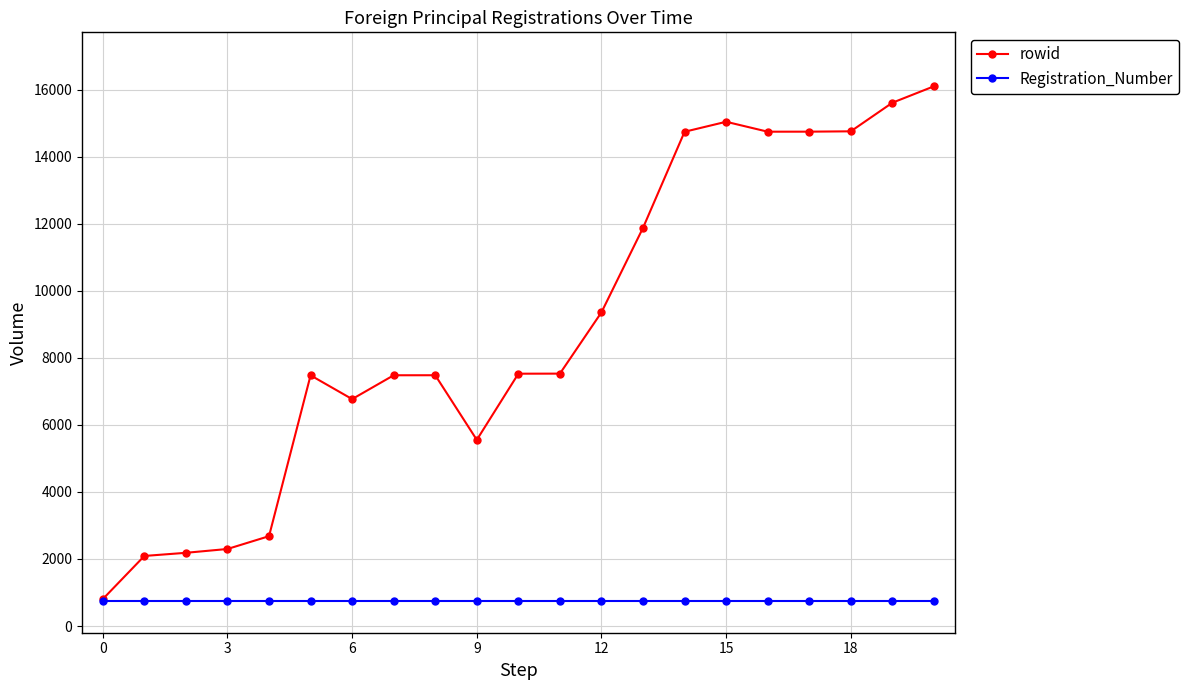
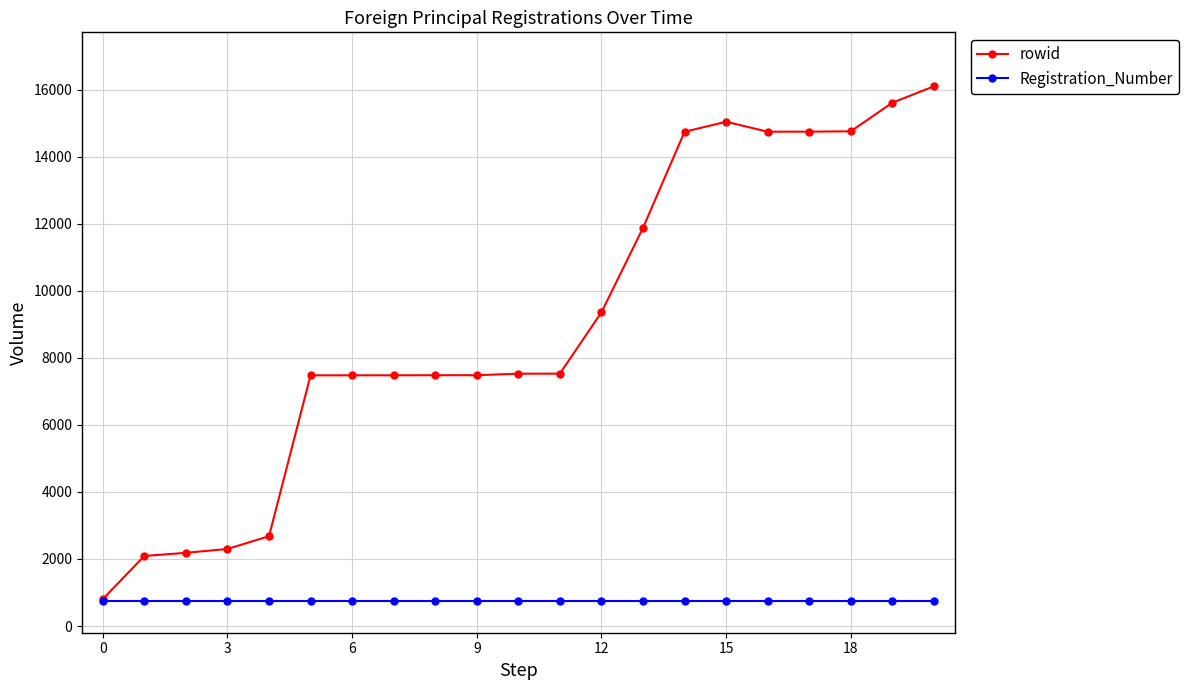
  {
    "rowid": {
      "3": 2300,
-     "6": 6800,
-     "9": 5600,
+     "6": 7500,
+     "9": 7500,
      "12": 9400,
      "15": 15000,
      "18": 14800
    },
    "Registration_Number": {
      "3": 700,
      "6": 700,
      "9": 700,
      "12": 700,
      "15": 700,
      "18": 700
    }
  }
